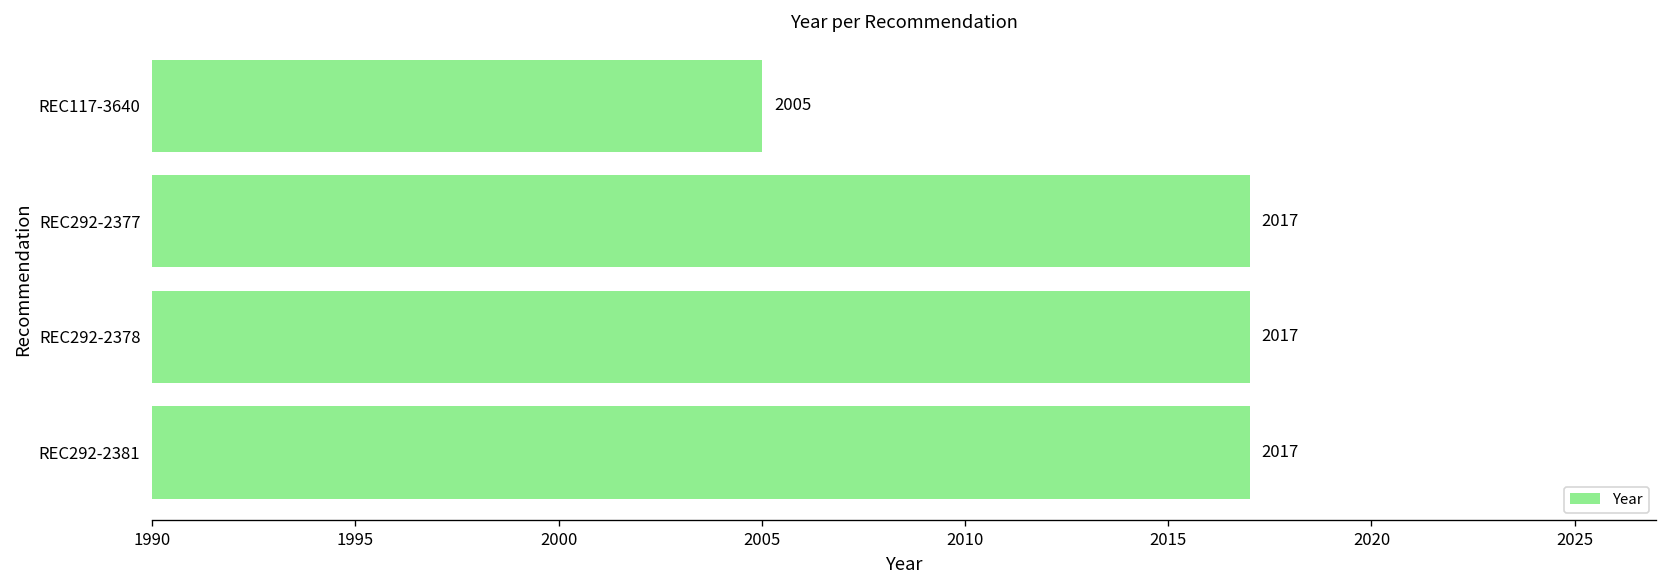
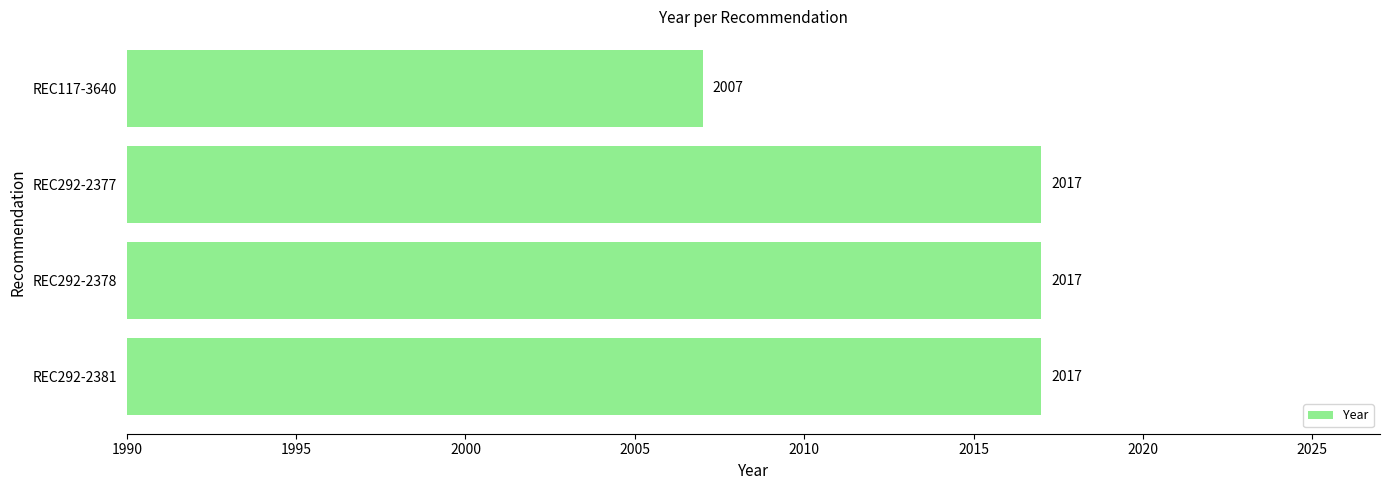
  {
-   "REC117-3640": 2005,
+   "REC117-3640": 2007,
    "REC292-2377": 2017,
    "REC292-2378": 2017,
    "REC292-2381": 2017
  }
